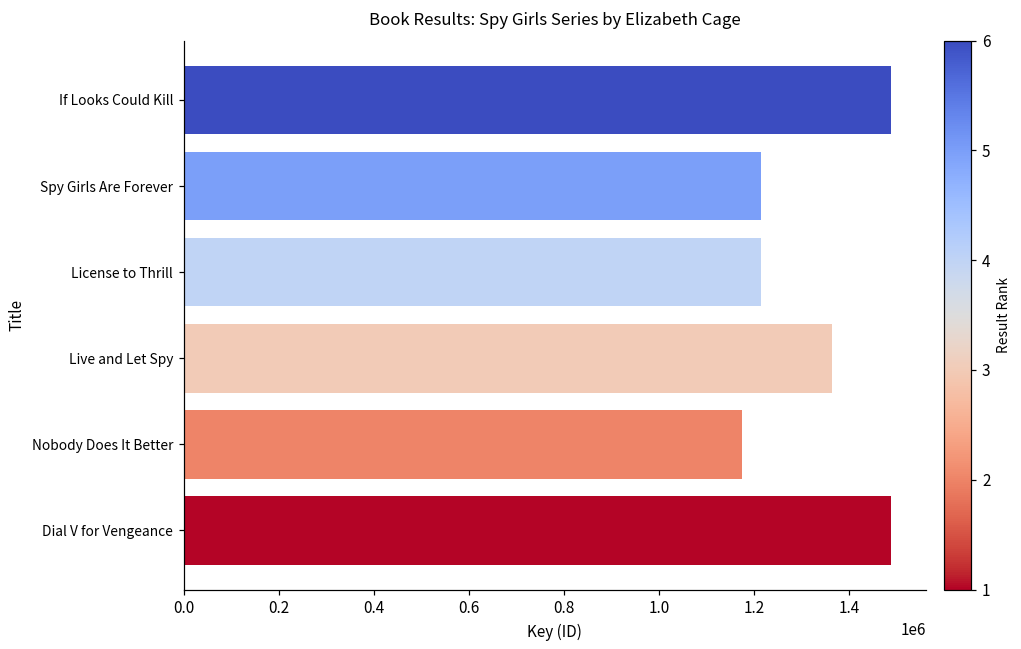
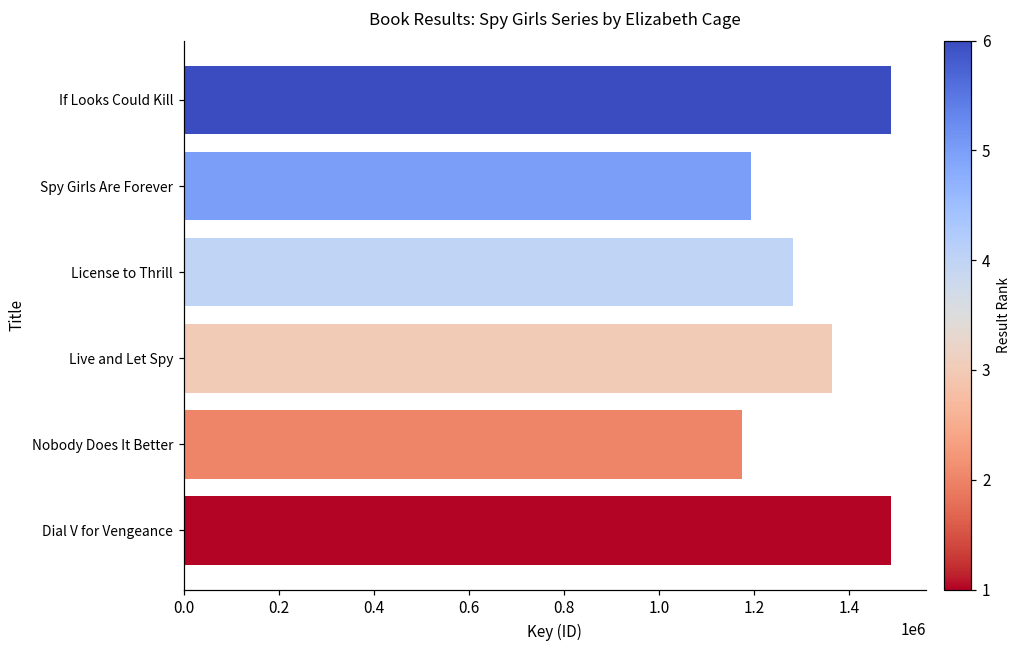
  {
    "If Looks Could Kill": 1490000,
-   "Spy Girls Are Forever": 1210000,
-   "License to Thrill": 1210000,
+   "Spy Girls Are Forever": 1190000,
+   "License to Thrill": 1280000,
    "Live and Let Spy": 1360000,
    "Nobody Does It Better": 1170000,
    "Dial V for Vengeance": 1490000
  }
